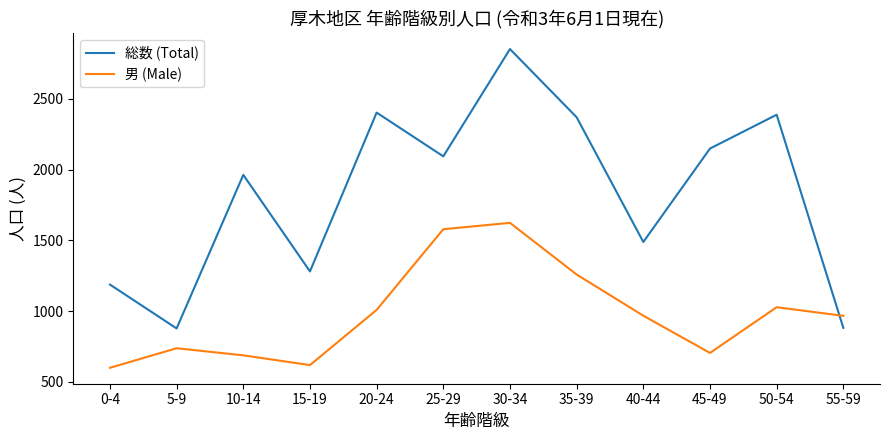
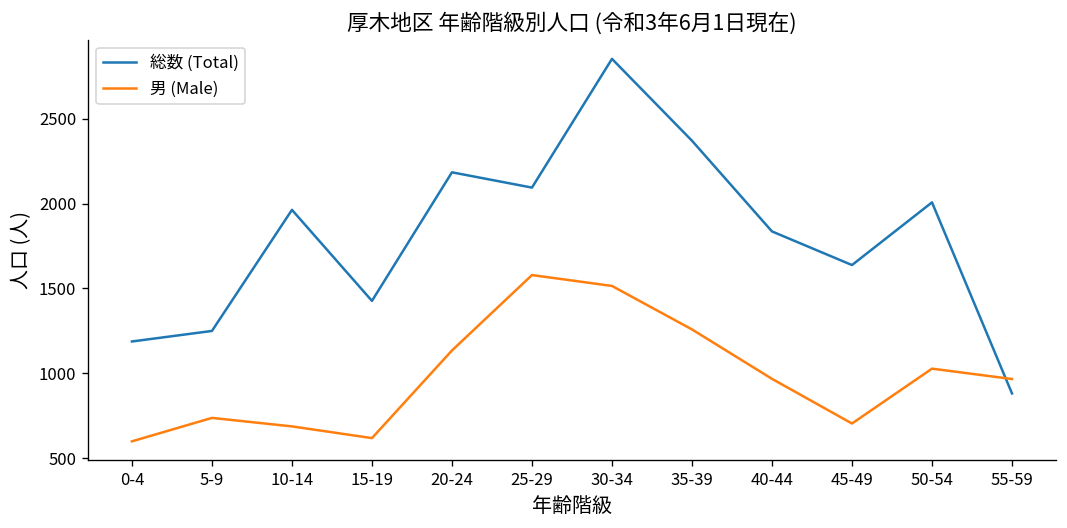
  {
    "総数 (Total)": {
      "0-4": 1190,
-     "5-9": 880,
+     "5-9": 1250,
      "10-14": 1960,
-     "15-19": 1280,
-     "20-24": 2400,
+     "15-19": 1430,
+     "20-24": 2180,
      "25-29": 2090,
      "30-34": 2850,
      "35-39": 2370,
-     "40-44": 1490,
-     "45-49": 2150,
-     "50-54": 2390,
+     "40-44": 1840,
+     "45-49": 1640,
+     "50-54": 2010,
      "55-59": 880
    },
    "男 (Male)": {
      "0-4": 600,
      "5-9": 740,
      "10-14": 690,
      "15-19": 620,
-     "20-24": 1010,
+     "20-24": 1140,
      "25-29": 1580,
-     "30-34": 1620,
+     "30-34": 1520,
      "35-39": 1260,
      "40-44": 970,
      "45-49": 710,
      "50-54": 1030,
      "55-59": 970
    }
  }
